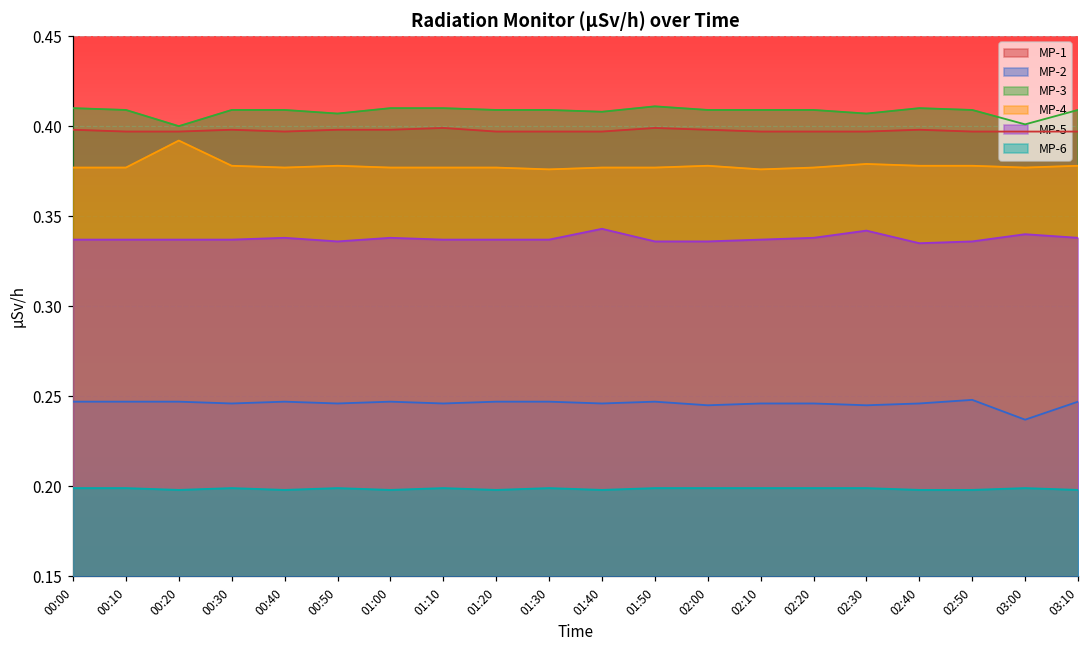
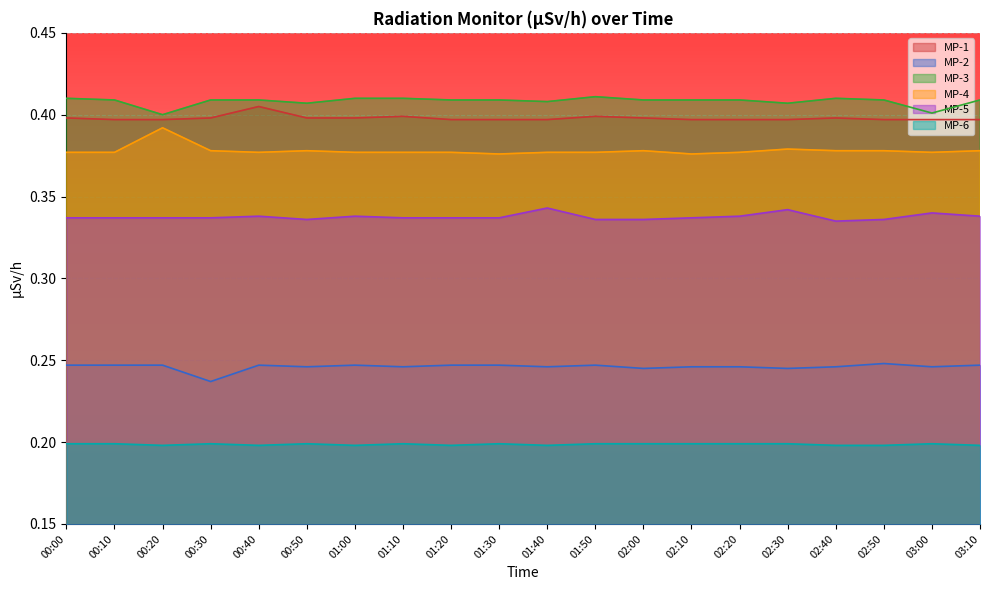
  {
    "MP-1": {
      "00:00": 0.398,
      "00:10": 0.397,
      "00:20": 0.397,
      "00:30": 0.398,
-     "00:40": 0.397,
+     "00:40": 0.405,
      "00:50": 0.398,
      "01:00": 0.398,
      "01:10": 0.399,
      "01:20": 0.397,
      "01:30": 0.397,
      "01:40": 0.397,
      "01:50": 0.399,
      "02:00": 0.398,
      "02:10": 0.397,
      "02:20": 0.397,
      "02:30": 0.397,
      "02:40": 0.398,
      "02:50": 0.397,
      "03:10": 0.397
    },
    "MP-2": {
      "00:00": 0.247,
      "00:10": 0.247,
      "00:20": 0.247,
-     "00:30": 0.246,
+     "00:30": 0.237,
      "00:40": 0.247,
      "00:50": 0.246,
      "01:00": 0.247,
      "01:10": 0.246,
      "01:20": 0.247,
      "01:30": 0.247,
      "01:40": 0.246,
      "01:50": 0.247,
      "02:00": 0.245,
      "02:10": 0.246,
      "02:20": 0.246,
      "02:30": 0.245,
      "02:40": 0.246,
      "02:50": 0.248,
-     "03:00": 0.237,
+     "03:00": 0.246,
      "03:10": 0.247
    },
    "MP-3": {
      "00:00": 0.410,
      "00:10": 0.409,
      "00:20": 0.400,
      "00:30": 0.409,
      "00:40": 0.409,
      "00:50": 0.407,
      "01:00": 0.410,
      "01:10": 0.410,
      "01:20": 0.409,
      "01:30": 0.409,
      "01:40": 0.408,
      "01:50": 0.411,
      "02:00": 0.409,
      "02:10": 0.409,
      "02:20": 0.409,
      "02:30": 0.407,
      "02:40": 0.410,
      "02:50": 0.409,
      "03:10": 0.409
    },
    "MP-4": {
      "00:00": 0.377,
      "00:10": 0.377,
      "00:20": 0.392,
      "00:30": 0.378,
      "00:40": 0.377,
      "00:50": 0.378,
      "01:00": 0.377,
      "01:10": 0.377,
      "01:20": 0.377,
      "01:30": 0.376,
      "01:40": 0.377,
      "01:50": 0.377,
      "02:00": 0.378,
      "02:10": 0.376,
      "02:20": 0.377,
      "02:30": 0.379,
      "02:40": 0.378,
      "02:50": 0.378,
      "03:00": 0.377,
      "03:10": 0.378
    },
    "MP-5": {
      "00:00": 0.337,
      "00:10": 0.337,
      "00:20": 0.337,
      "00:30": 0.337,
      "00:40": 0.338,
      "00:50": 0.336,
      "01:00": 0.338,
      "01:10": 0.337,
      "01:20": 0.337,
      "01:30": 0.337,
      "01:40": 0.343,
      "01:50": 0.336,
      "02:00": 0.336,
      "02:10": 0.337,
      "02:20": 0.338,
      "02:30": 0.342,
      "02:40": 0.335,
      "02:50": 0.336,
      "03:00": 0.340,
      "03:10": 0.338
    },
    "MP-6": {
      "00:00": 0.199,
      "00:10": 0.199,
      "00:20": 0.198,
      "00:30": 0.199,
      "00:40": 0.198,
      "00:50": 0.199,
      "01:00": 0.198,
      "01:10": 0.199,
      "01:20": 0.198,
      "01:30": 0.199,
      "01:40": 0.198,
      "01:50": 0.199,
      "02:00": 0.199,
      "02:10": 0.199,
      "02:20": 0.199,
      "02:30": 0.199,
      "02:40": 0.198,
      "02:50": 0.198,
      "03:00": 0.199,
      "03:10": 0.198
    }
  }
